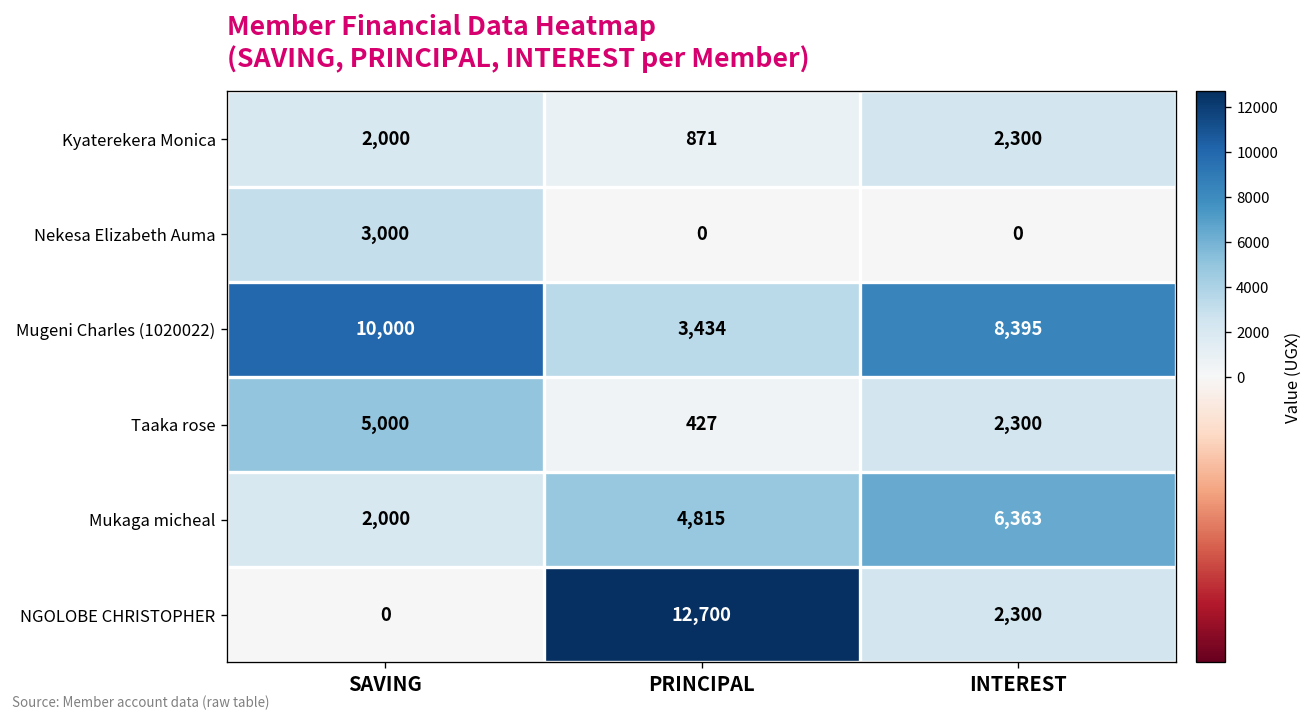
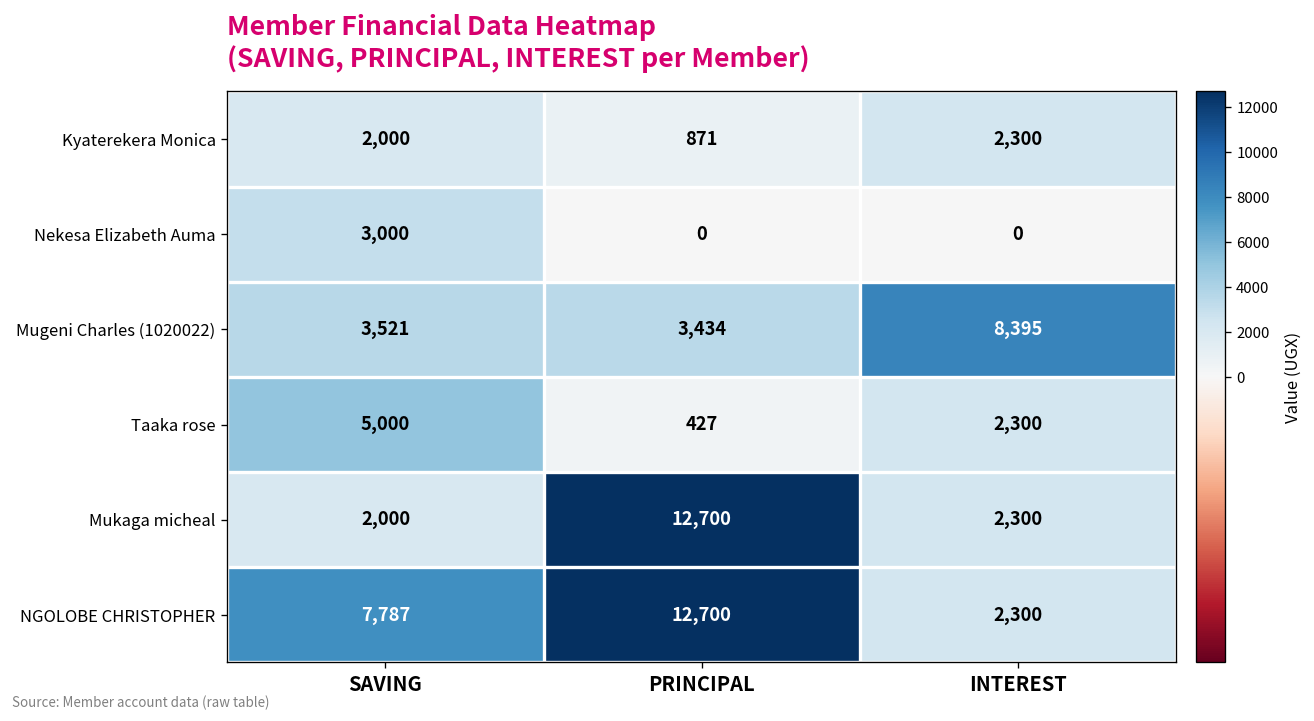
  {
    "Kyaterekera Monica": {
      "SAVING": "2,000",
      "PRINCIPAL": "871",
      "INTEREST": "2,300"
    },
    "Nekesa Elizabeth Auma": {
      "SAVING": "3,000",
      "PRINCIPAL": "0",
      "INTEREST": "0"
    },
    "Mugeni Charles (1020022)": {
-     "SAVING": "10,000",
+     "SAVING": "3,521",
      "PRINCIPAL": "3,434",
      "INTEREST": "8,395"
    },
    "Taaka rose": {
      "SAVING": "5,000",
      "PRINCIPAL": "427",
      "INTEREST": "2,300"
    },
    "Mukaga micheal": {
      "SAVING": "2,000",
-     "PRINCIPAL": "4,815",
-     "INTEREST": "6,363"
+     "PRINCIPAL": "12,700",
+     "INTEREST": "2,300"
    },
    "NGOLOBE CHRISTOPHER": {
-     "SAVING": "0",
+     "SAVING": "7,787",
      "PRINCIPAL": "12,700",
      "INTEREST": "2,300"
    }
  }
